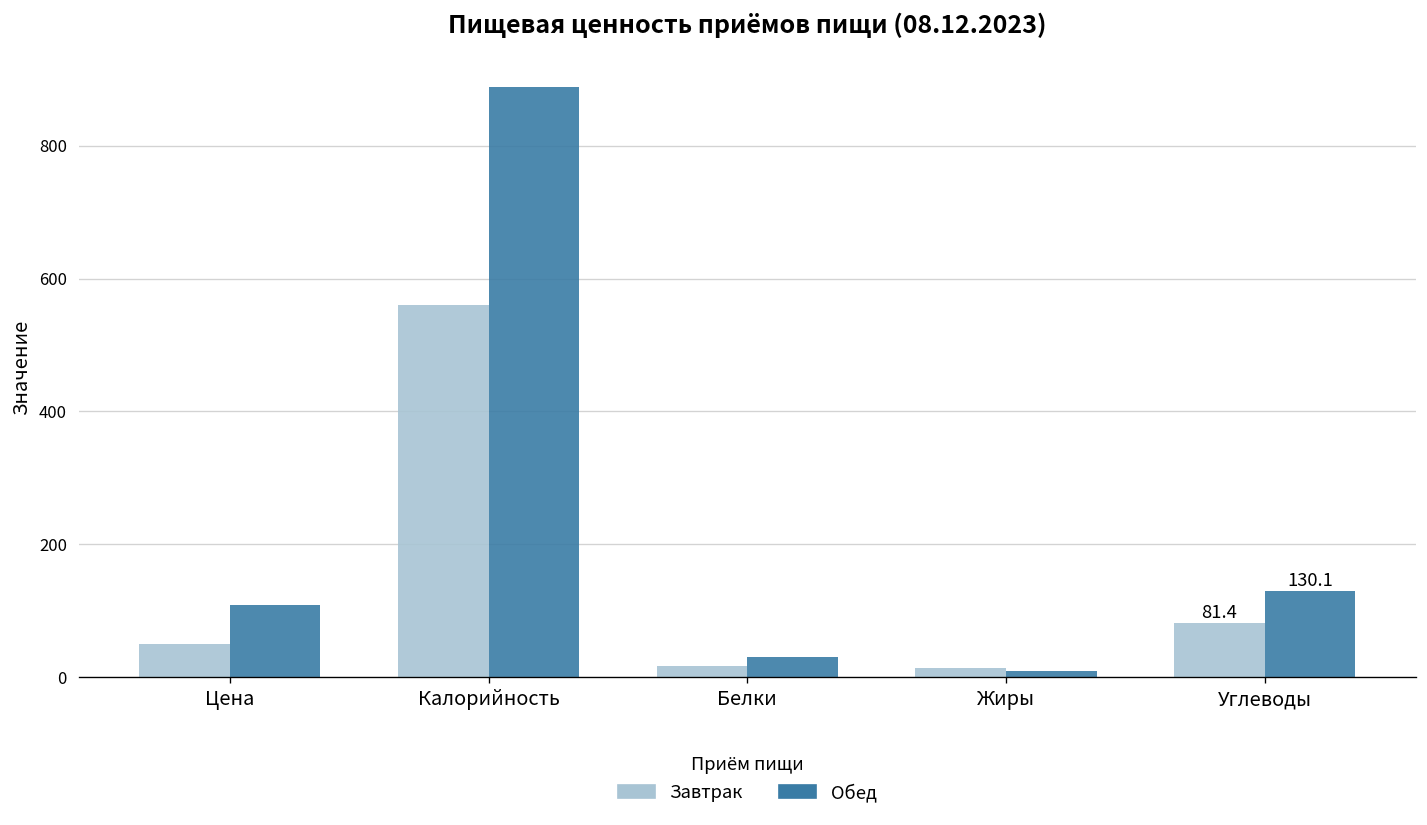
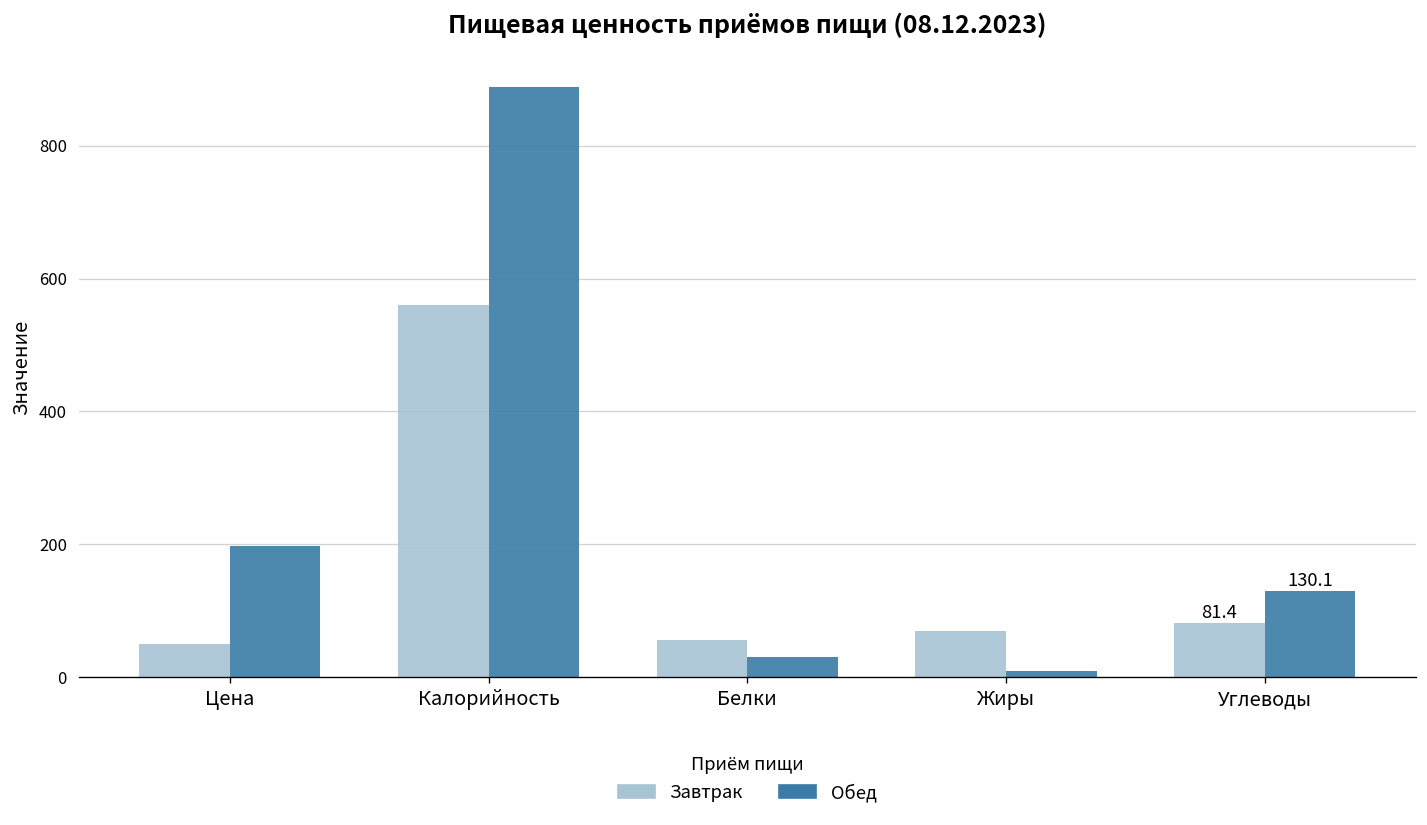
  {
    "Завтрак": {
      "Цена": 50,
      "Калорийность": 560,
-     "Белки": 20,
-     "Жиры": 10
+     "Белки": 60,
+     "Жиры": 70
    },
    "Обед": {
-     "Цена": 110,
+     "Цена": 200,
      "Калорийность": 890,
      "Белки": 30,
      "Жиры": 10
    }
  }
